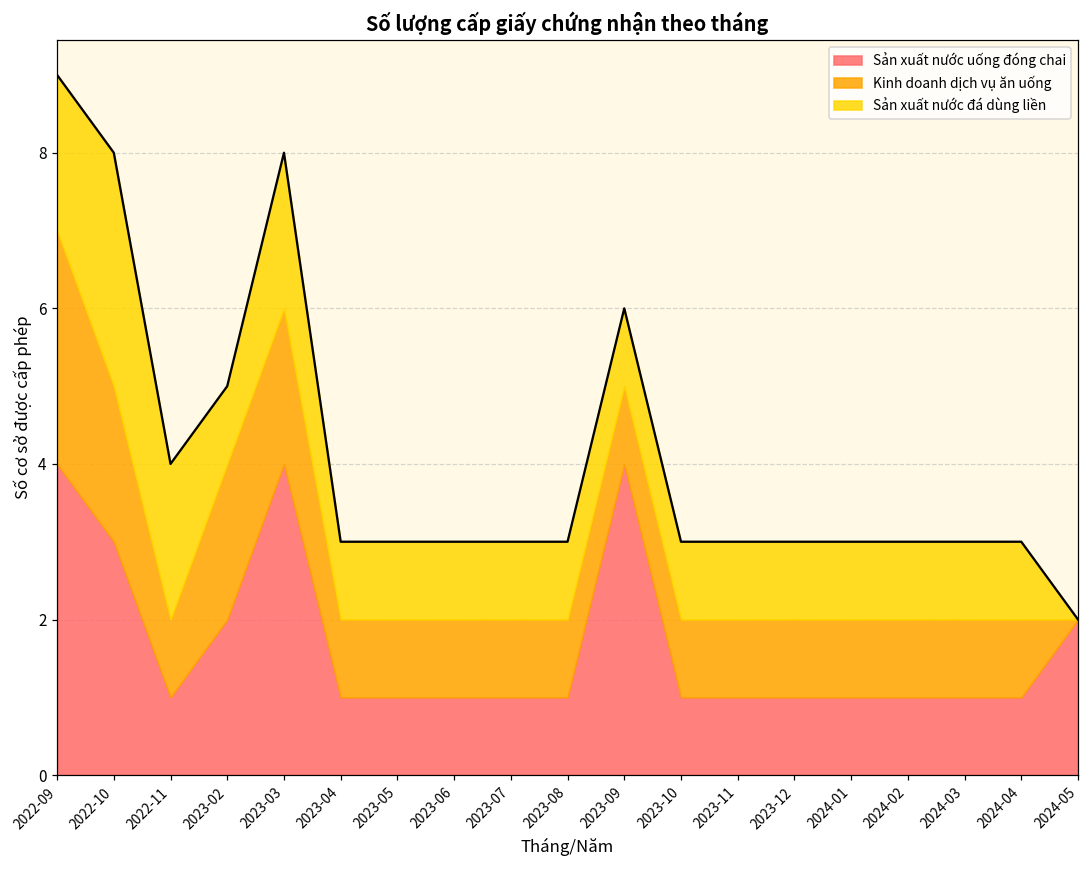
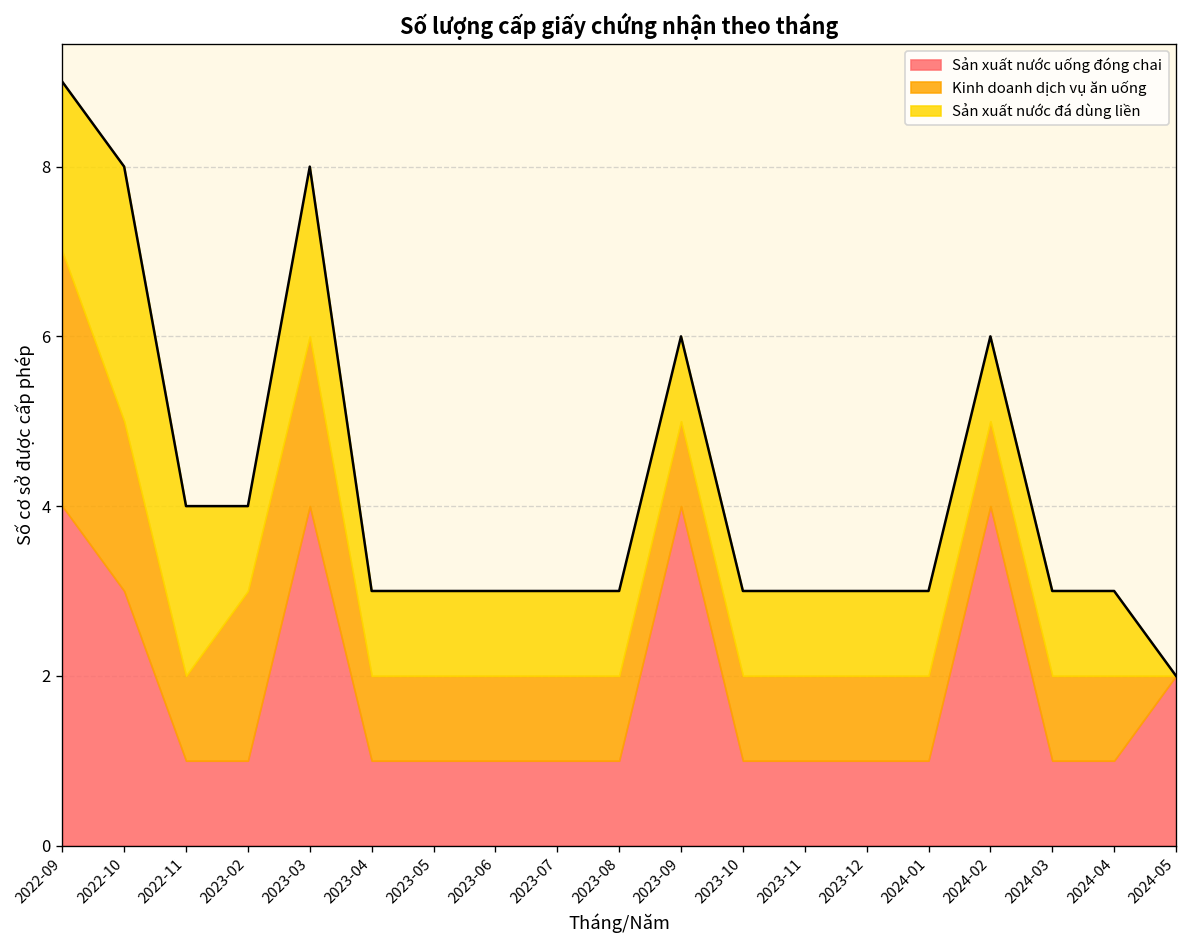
  {
    "Sản xuất nước uống đóng chai": {
      "2022-09": 4,
      "2022-10": 3,
      "2022-11": 1,
-     "2023-02": 2,
+     "2023-02": 1,
      "2023-03": 4,
      "2023-04": 1,
      "2023-05": 1,
      "2023-06": 1,
      "2023-07": 1,
      "2023-08": 1,
      "2023-09": 4,
      "2023-10": 1,
      "2023-11": 1,
      "2023-12": 1,
      "2024-01": 1,
-     "2024-02": 1,
+     "2024-02": 4,
      "2024-03": 1,
      "2024-04": 1
    }
  }
